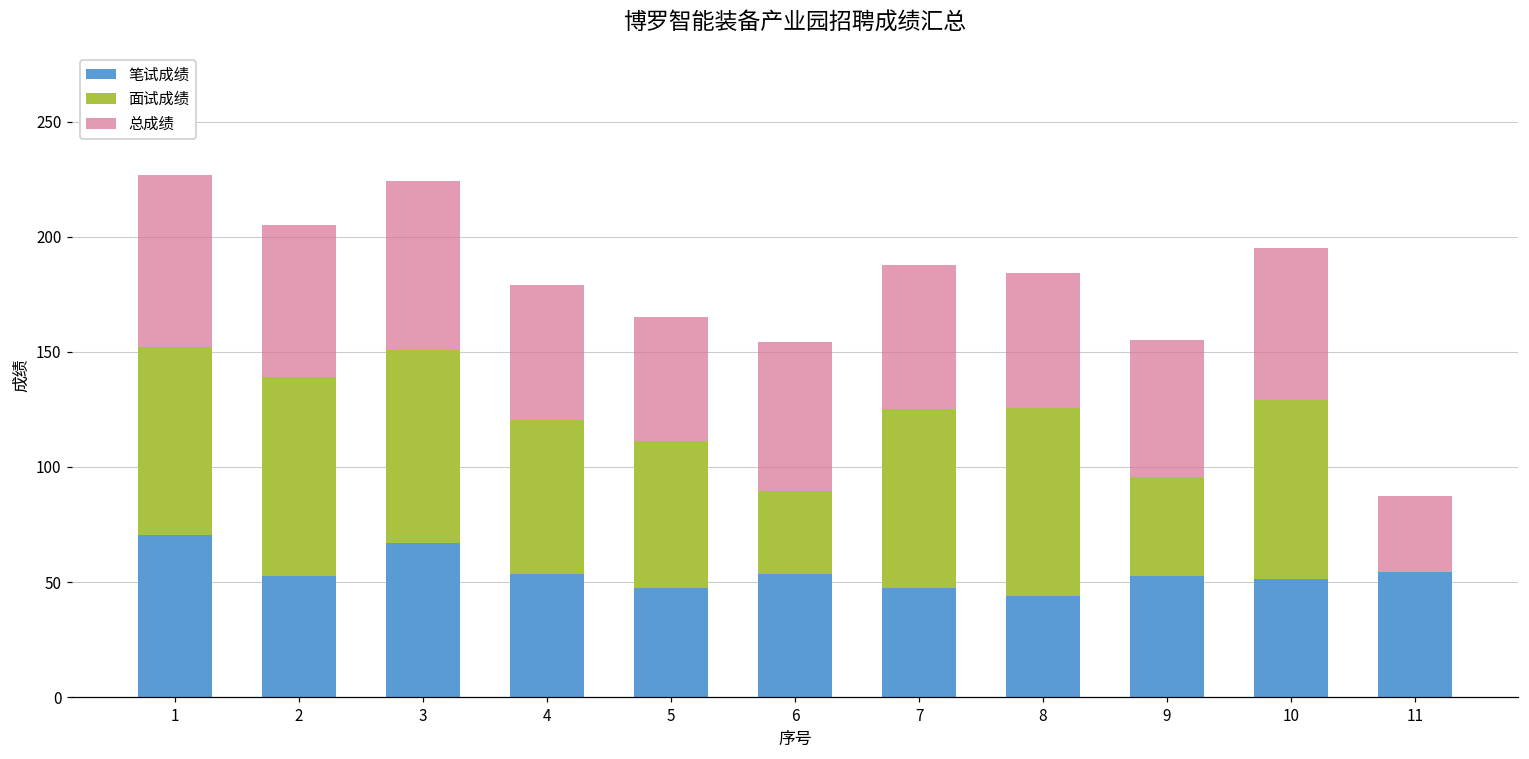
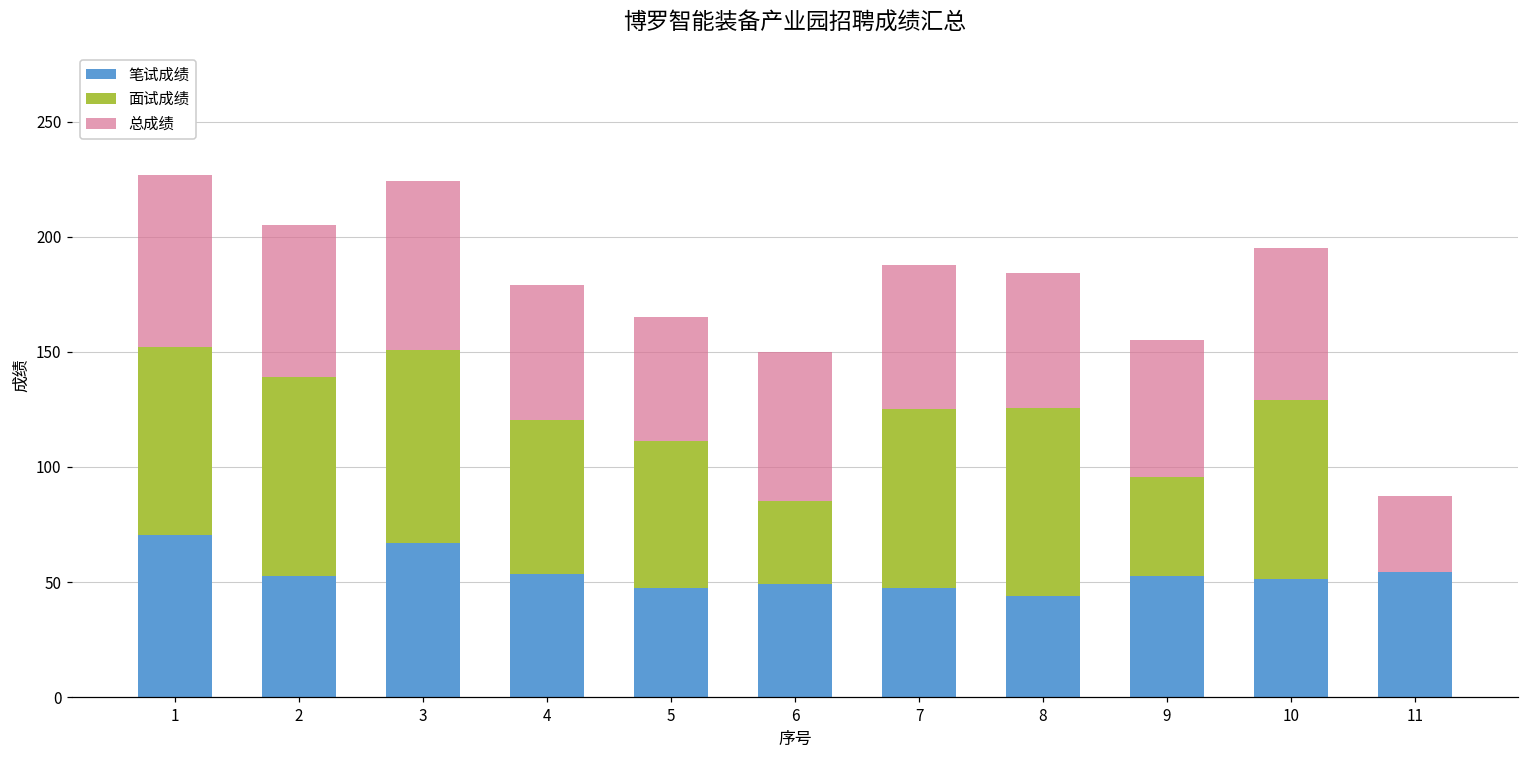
  {
    "笔试成绩": {
      "1": 70,
      "2": 52,
      "3": 67,
      "4": 53,
      "5": 47,
-     "6": 53,
+     "6": 49,
      "7": 48,
      "8": 44,
      "9": 53,
      "10": 52,
      "11": 55
    },
    "面试成绩": {
      "1": 82,
      "2": 87,
      "3": 84,
      "4": 67,
      "5": 64,
      "6": 36,
      "7": 78,
      "8": 82,
      "9": 43,
      "10": 78,
      "11": 0
    },
    "总成绩": {
      "1": 75,
      "2": 66,
      "3": 74,
      "4": 59,
      "5": 54,
      "6": 65,
      "7": 62,
      "8": 59,
      "9": 59,
      "10": 66,
      "11": 33
    }
  }
